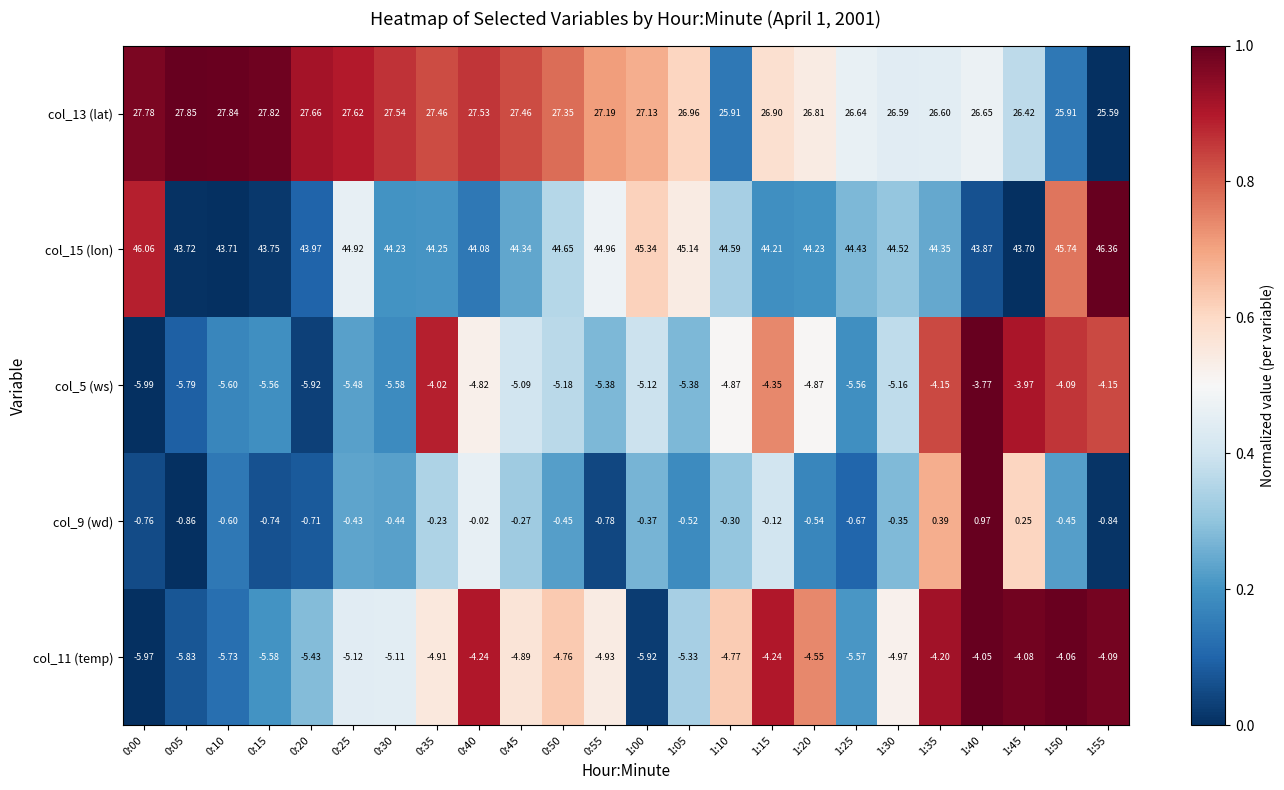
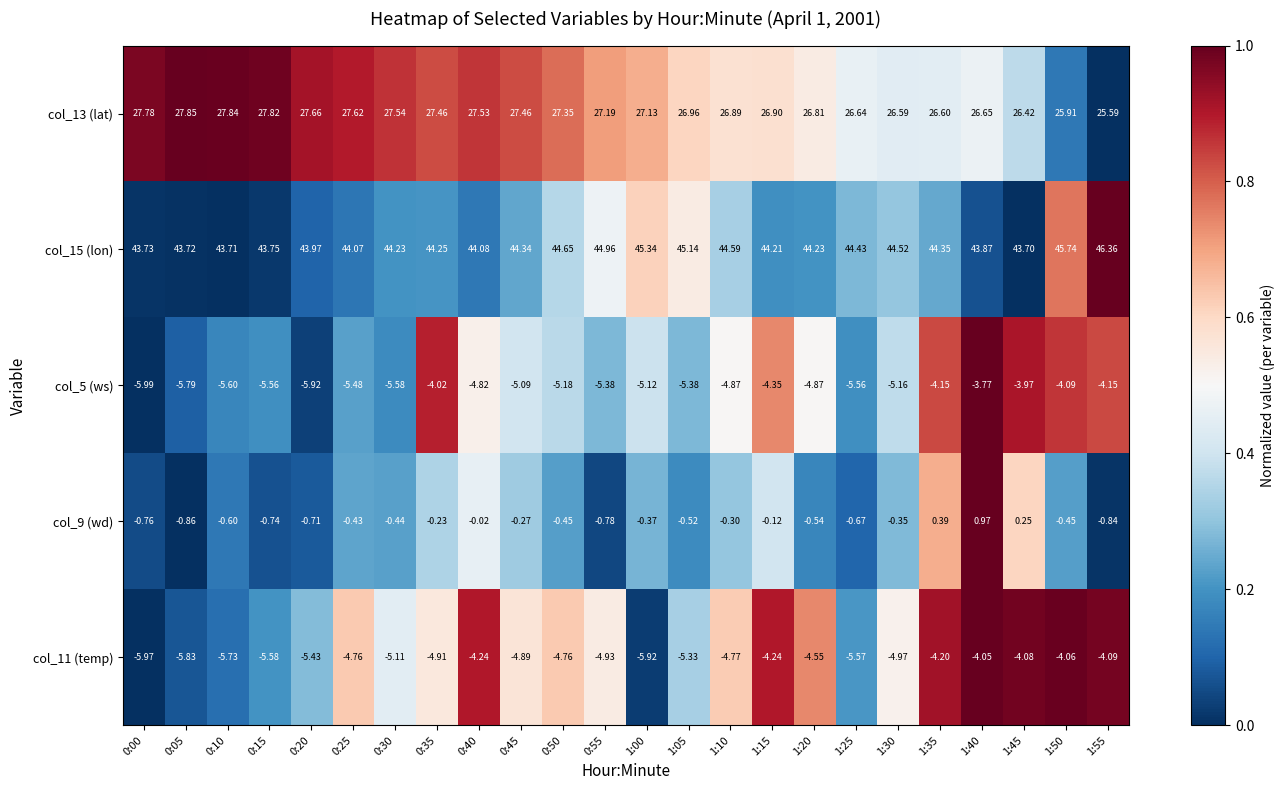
  {
    "col_13 (lat)": {
      "0:00": 27.78,
      "0:05": 27.85,
      "0:10": 27.84,
      "0:15": 27.82,
      "0:20": 27.66,
      "0:25": 27.62,
      "0:30": 27.54,
      "0:35": 27.46,
      "0:40": 27.53,
      "0:45": 27.46,
      "0:50": 27.35,
      "0:55": 27.19,
      "1:00": 27.13,
      "1:05": 26.96,
-     "1:10": 25.91,
+     "1:10": 26.89,
      "1:15": 26.90,
      "1:20": 26.81,
      "1:25": 26.64,
      "1:30": 26.59,
      "1:35": 26.60,
      "1:40": 26.65,
      "1:45": 26.42,
      "1:50": 25.91,
      "1:55": 25.59
    },
    "col_15 (lon)": {
-     "0:00": 46.06,
+     "0:00": 43.73,
      "0:05": 43.72,
      "0:10": 43.71,
      "0:15": 43.75,
      "0:20": 43.97,
-     "0:25": 44.92,
+     "0:25": 44.07,
      "0:30": 44.23,
      "0:35": 44.25,
      "0:40": 44.08,
      "0:45": 44.34,
      "0:50": 44.65,
      "0:55": 44.96,
      "1:00": 45.34,
      "1:05": 45.14,
      "1:10": 44.59,
      "1:15": 44.21,
      "1:20": 44.23,
      "1:25": 44.43,
      "1:30": 44.52,
      "1:35": 44.35,
      "1:40": 43.87,
      "1:45": 43.70,
      "1:50": 45.74,
      "1:55": 46.36
    },
    "col_5 (ws)": {
      "0:00": -5.99,
      "0:05": -5.79,
      "0:10": -5.60,
      "0:15": -5.56,
      "0:20": -5.92,
      "0:25": -5.48,
      "0:30": -5.58,
      "0:35": -4.02,
      "0:40": -4.82,
      "0:45": -5.09,
      "0:50": -5.18,
      "0:55": -5.38,
      "1:00": -5.12,
      "1:05": -5.38,
      "1:10": -4.87,
      "1:15": -4.35,
      "1:20": -4.87,
      "1:25": -5.56,
      "1:30": -5.16,
      "1:35": -4.15,
      "1:40": -3.77,
      "1:45": -3.97,
      "1:50": -4.09,
      "1:55": -4.15
    },
    "col_9 (wd)": {
      "0:00": -0.76,
      "0:05": -0.86,
      "0:10": -0.60,
      "0:15": -0.74,
      "0:20": -0.71,
      "0:25": -0.43,
      "0:30": -0.44,
      "0:35": -0.23,
      "0:40": -0.02,
      "0:45": -0.27,
      "0:50": -0.45,
      "0:55": -0.78,
      "1:00": -0.37,
      "1:05": -0.52,
      "1:10": -0.30,
      "1:15": -0.12,
      "1:20": -0.54,
      "1:25": -0.67,
      "1:30": -0.35,
      "1:35": 0.39,
      "1:40": 0.97,
      "1:45": 0.25,
      "1:50": -0.45,
      "1:55": -0.84
    },
    "col_11 (temp)": {
      "0:00": -5.97,
      "0:05": -5.83,
      "0:10": -5.73,
      "0:15": -5.58,
      "0:20": -5.43,
-     "0:25": -5.12,
+     "0:25": -4.76,
      "0:30": -5.11,
      "0:35": -4.91,
      "0:40": -4.24,
      "0:45": -4.89,
      "0:50": -4.76,
      "0:55": -4.93,
      "1:00": -5.92,
      "1:05": -5.33,
      "1:10": -4.77,
      "1:15": -4.24,
      "1:20": -4.55,
      "1:25": -5.57,
      "1:30": -4.97,
      "1:35": -4.20,
      "1:40": -4.05,
      "1:45": -4.08,
      "1:50": -4.06,
      "1:55": -4.09
    }
  }
